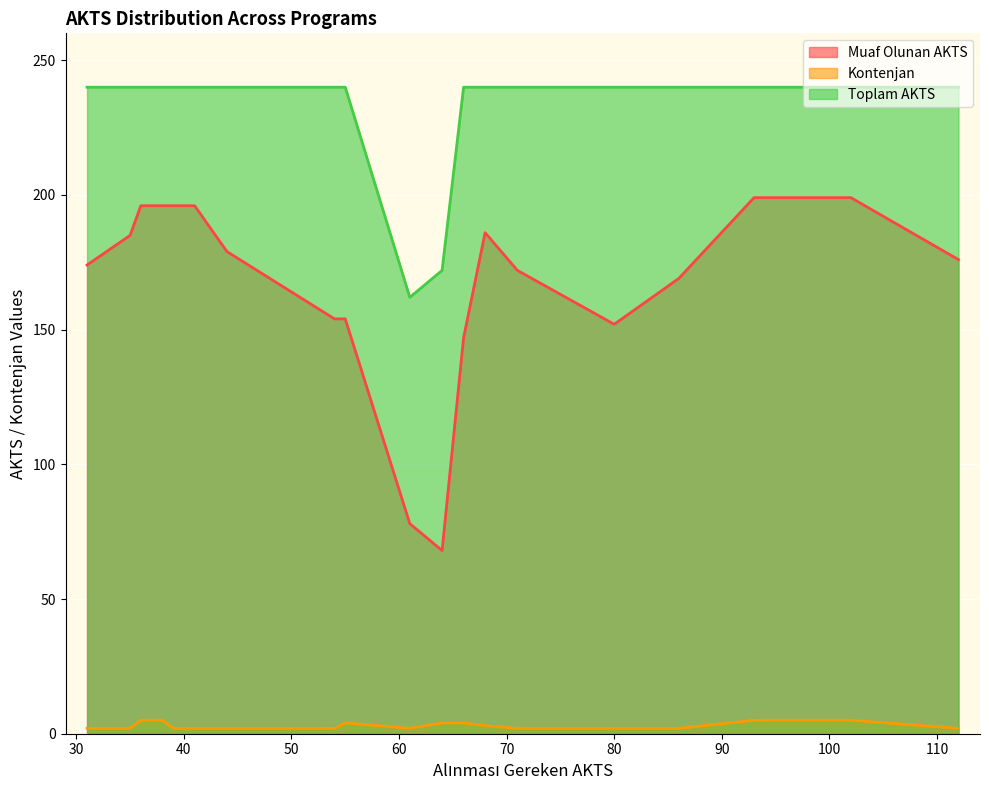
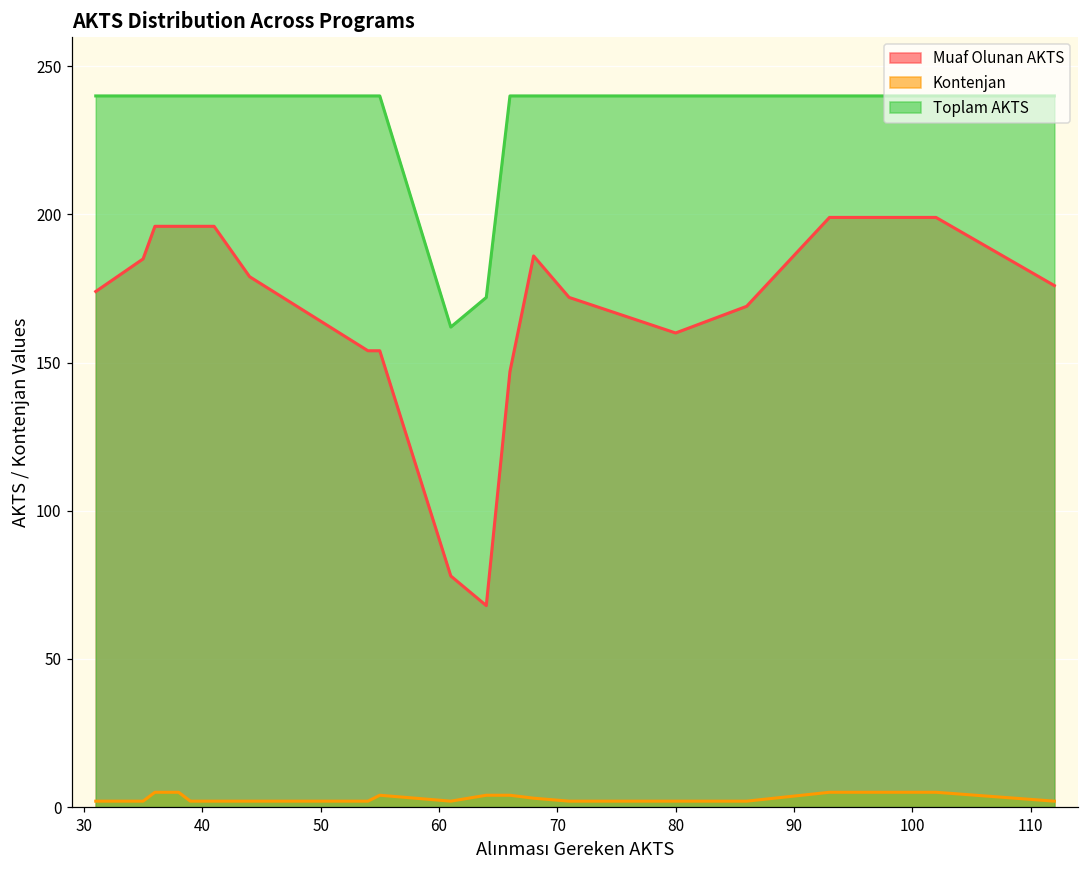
  {
    "Muaf Olunan AKTS": {
-     "80": 152
+     "80": 160
    },
    "Kontenjan": {
      "80": 2
    },
    "Toplam AKTS": {
      "80": 240
    }
  }
